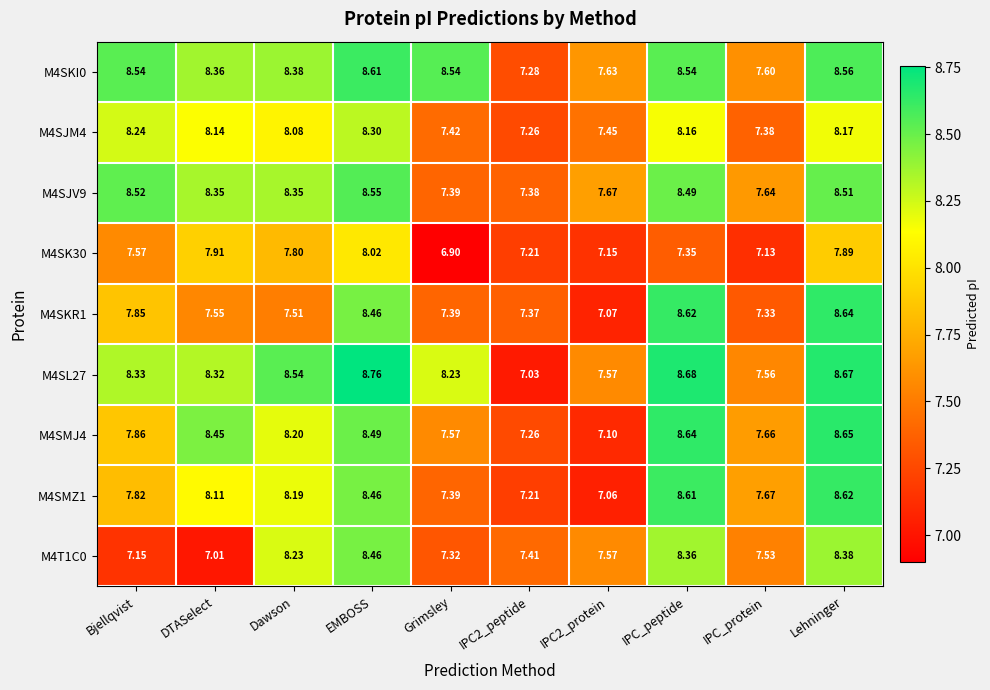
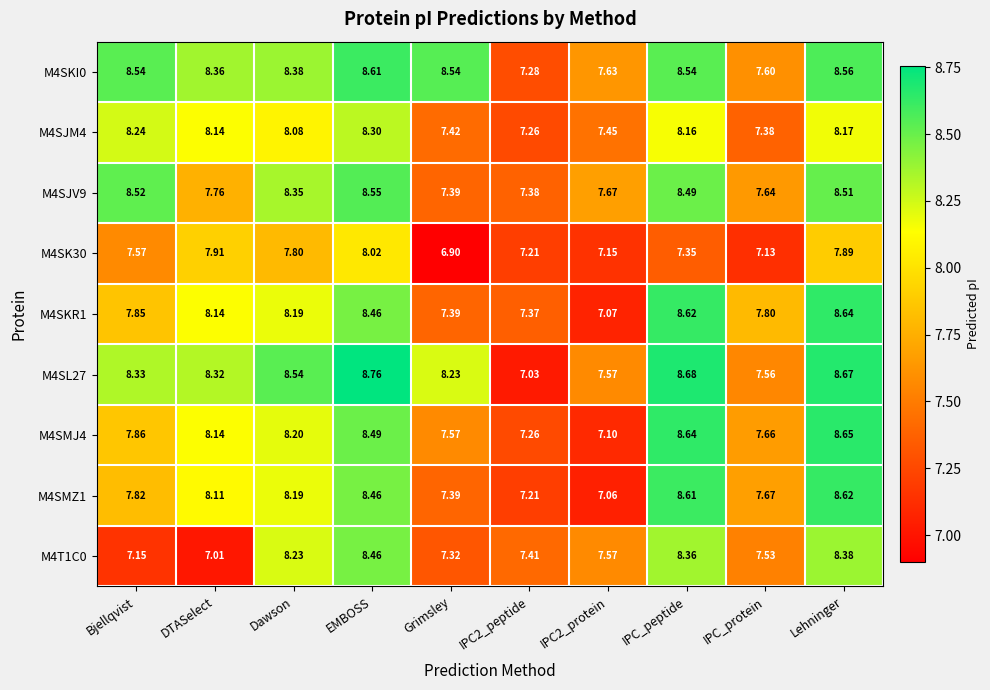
  {
    "M4SKI0": {
      "Bjellqvist": 8.54,
      "DTASelect": 8.36,
      "Dawson": 8.38,
      "EMBOSS": 8.61,
      "Grimsley": 8.54,
      "IPC2_peptide": 7.28,
      "IPC2_protein": 7.63,
      "IPC_peptide": 8.54,
      "IPC_protein": 7.60,
      "Lehninger": 8.56
    },
    "M4SJM4": {
      "Bjellqvist": 8.24,
      "DTASelect": 8.14,
      "Dawson": 8.08,
      "EMBOSS": 8.30,
      "Grimsley": 7.42,
      "IPC2_peptide": 7.26,
      "IPC2_protein": 7.45,
      "IPC_peptide": 8.16,
      "IPC_protein": 7.38,
      "Lehninger": 8.17
    },
    "M4SJV9": {
      "Bjellqvist": 8.52,
-     "DTASelect": 8.35,
+     "DTASelect": 7.76,
      "Dawson": 8.35,
      "EMBOSS": 8.55,
      "Grimsley": 7.39,
      "IPC2_peptide": 7.38,
      "IPC2_protein": 7.67,
      "IPC_peptide": 8.49,
      "IPC_protein": 7.64,
      "Lehninger": 8.51
    },
    "M4SK30": {
      "Bjellqvist": 7.57,
      "DTASelect": 7.91,
      "Dawson": 7.80,
      "EMBOSS": 8.02,
      "Grimsley": 6.90,
      "IPC2_peptide": 7.21,
      "IPC2_protein": 7.15,
      "IPC_peptide": 7.35,
      "IPC_protein": 7.13,
      "Lehninger": 7.89
    },
    "M4SKR1": {
      "Bjellqvist": 7.85,
-     "DTASelect": 7.55,
-     "Dawson": 7.51,
+     "DTASelect": 8.14,
+     "Dawson": 8.19,
      "EMBOSS": 8.46,
      "Grimsley": 7.39,
      "IPC2_peptide": 7.37,
      "IPC2_protein": 7.07,
      "IPC_peptide": 8.62,
-     "IPC_protein": 7.33,
+     "IPC_protein": 7.80,
      "Lehninger": 8.64
    },
    "M4SL27": {
      "Bjellqvist": 8.33,
      "DTASelect": 8.32,
      "Dawson": 8.54,
      "EMBOSS": 8.76,
      "Grimsley": 8.23,
      "IPC2_peptide": 7.03,
      "IPC2_protein": 7.57,
      "IPC_peptide": 8.68,
      "IPC_protein": 7.56,
      "Lehninger": 8.67
    },
    "M4SMJ4": {
      "Bjellqvist": 7.86,
-     "DTASelect": 8.45,
+     "DTASelect": 8.14,
      "Dawson": 8.20,
      "EMBOSS": 8.49,
      "Grimsley": 7.57,
      "IPC2_peptide": 7.26,
      "IPC2_protein": 7.10,
      "IPC_peptide": 8.64,
      "IPC_protein": 7.66,
      "Lehninger": 8.65
    },
    "M4SMZ1": {
      "Bjellqvist": 7.82,
      "DTASelect": 8.11,
      "Dawson": 8.19,
      "EMBOSS": 8.46,
      "Grimsley": 7.39,
      "IPC2_peptide": 7.21,
      "IPC2_protein": 7.06,
      "IPC_peptide": 8.61,
      "IPC_protein": 7.67,
      "Lehninger": 8.62
    },
    "M4T1C0": {
      "Bjellqvist": 7.15,
      "DTASelect": 7.01,
      "Dawson": 8.23,
      "EMBOSS": 8.46,
      "Grimsley": 7.32,
      "IPC2_peptide": 7.41,
      "IPC2_protein": 7.57,
      "IPC_peptide": 8.36,
      "IPC_protein": 7.53,
      "Lehninger": 8.38
    }
  }
